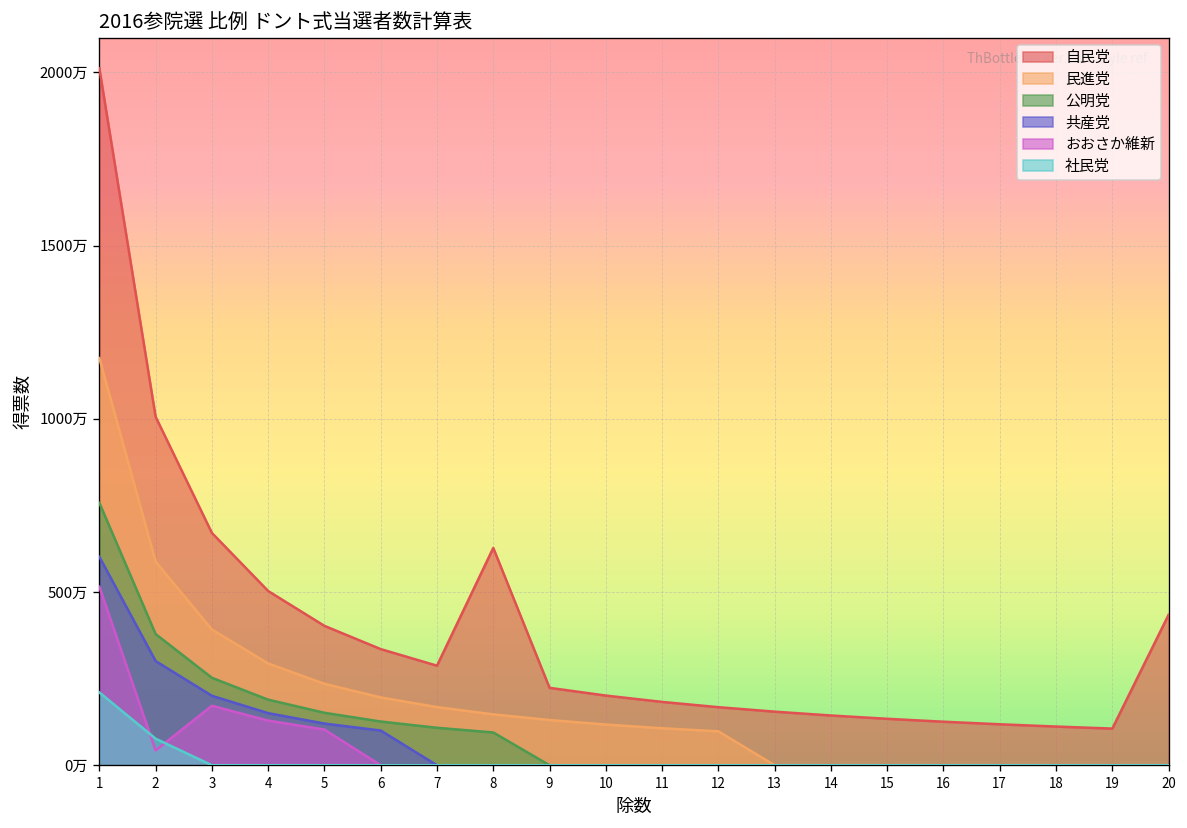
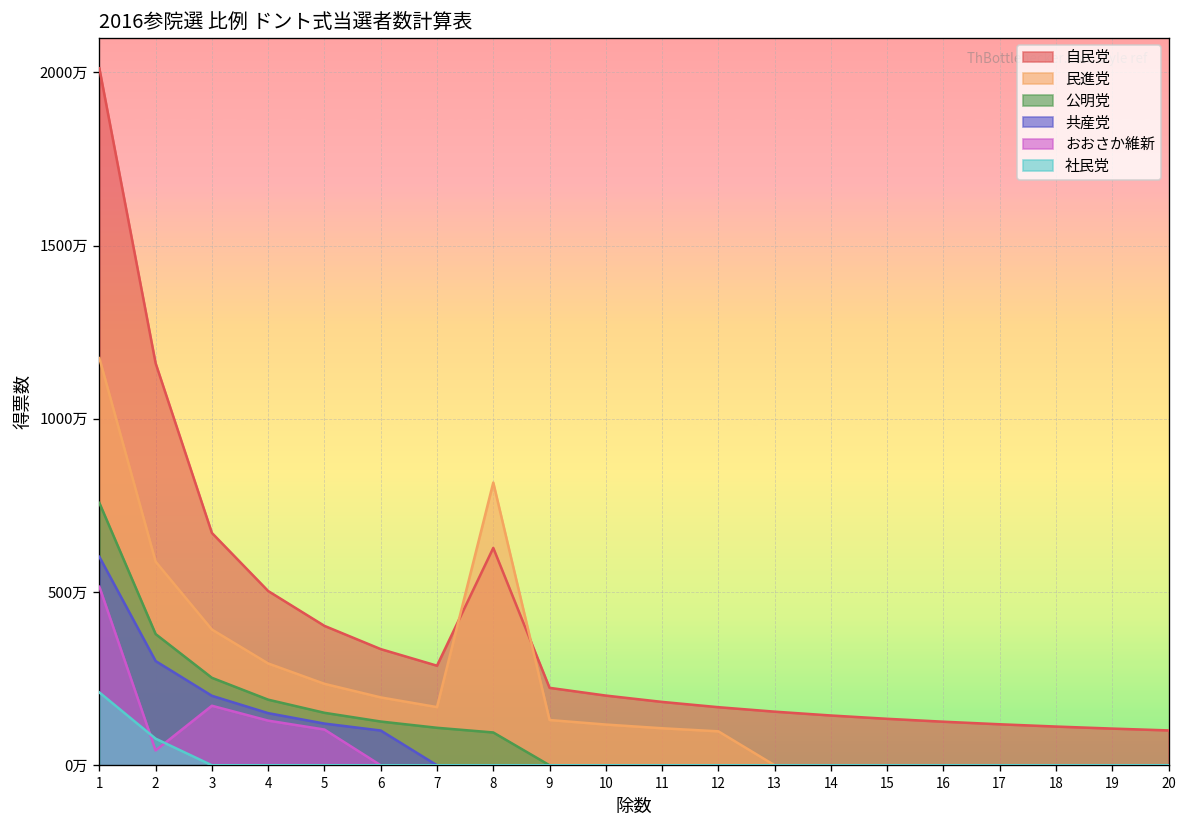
  {
    "自民党": {
      "1": "2010万",
-     "2": "1010万",
+     "2": "1160万",
      "3": "670万",
      "4": "500万",
      "5": "400万",
      "6": "340万",
      "7": "290万",
      "8": "630万",
      "9": "220万",
      "10": "200万",
      "11": "180万",
      "12": "170万",
      "13": "150万",
      "14": "140万",
      "15": "130万",
      "16": "130万",
      "17": "120万",
      "18": "110万",
      "19": "110万",
-     "20": "430万"
+     "20": "100万"
    },
    "民進党": {
      "1": "1180万",
      "2": "590万",
      "3": "390万",
      "4": "290万",
      "5": "240万",
      "6": "200万",
      "7": "170万",
-     "8": "150万",
+     "8": "820万",
      "9": "130万",
      "10": "120万",
      "11": "110万",
      "12": "100万"
    },
    "公明党": {
      "1": "760万",
      "2": "380万",
      "3": "250万",
      "4": "190万",
      "5": "150万",
      "6": "130万",
      "7": "110万",
      "8": "90万"
    },
    "共産党": {
      "1": "600万",
      "2": "300万",
      "3": "200万",
      "4": "150万",
      "5": "120万",
      "6": "100万"
    },
    "おおさか維新": {
      "1": "520万",
      "2": "40万",
      "3": "170万",
      "4": "130万",
      "5": "100万"
    },
    "社民党": {
      "1": "210万",
      "2": "80万",
      "3": "0万",
      "4": "0万",
      "5": "0万"
    }
  }
